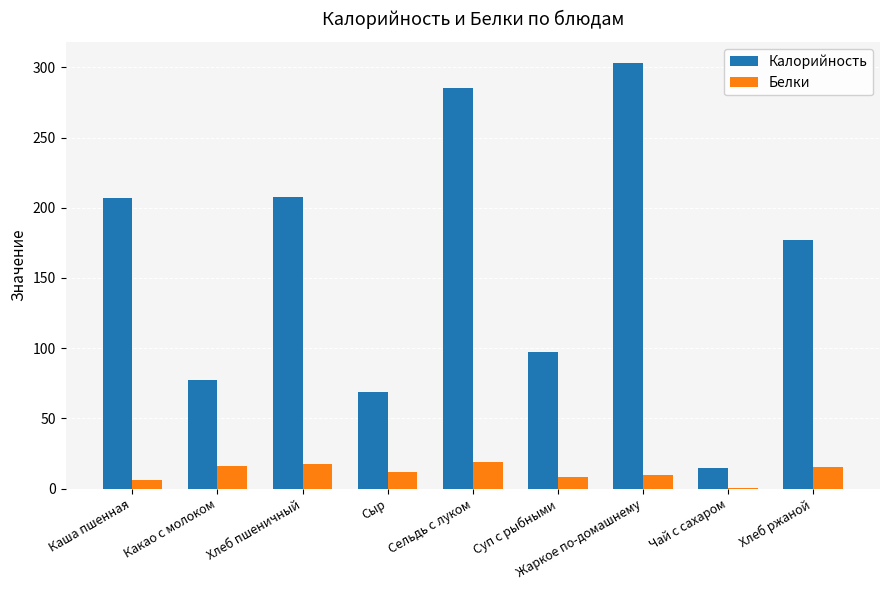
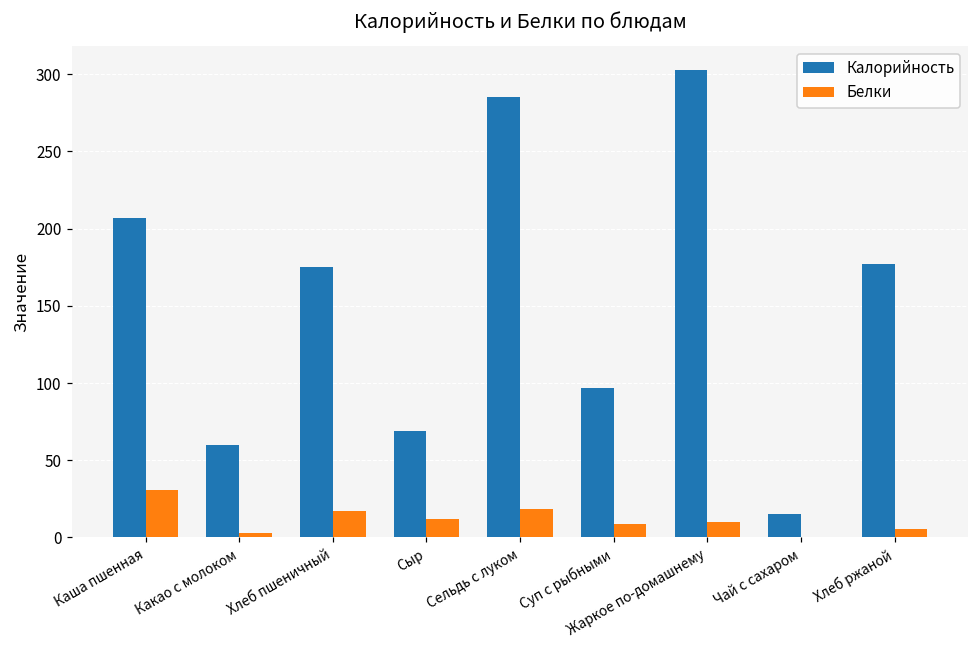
  {
    "Калорийность": {
      "Каша пшенная": 207,
-     "Какао с молоком": 77,
-     "Хлеб пшеничный": 208,
+     "Какао с молоком": 60,
+     "Хлеб пшеничный": 175,
      "Сыр": 69,
      "Сельдь с луком": 285,
      "Суп с рыбными": 97,
      "Жаркое по-домашнему": 303,
      "Чай с сахаром": 15,
      "Хлеб ржаной": 177
    },
    "Белки": {
-     "Каша пшенная": 6,
-     "Какао с молоком": 16,
+     "Каша пшенная": 30,
+     "Какао с молоком": 3,
      "Хлеб пшеничный": 17,
      "Сыр": 12,
      "Сельдь с луком": 19,
      "Суп с рыбными": 9,
      "Жаркое по-домашнему": 10,
-     "Хлеб ржаной": 15
+     "Хлеб ржаной": 5
    }
  }
